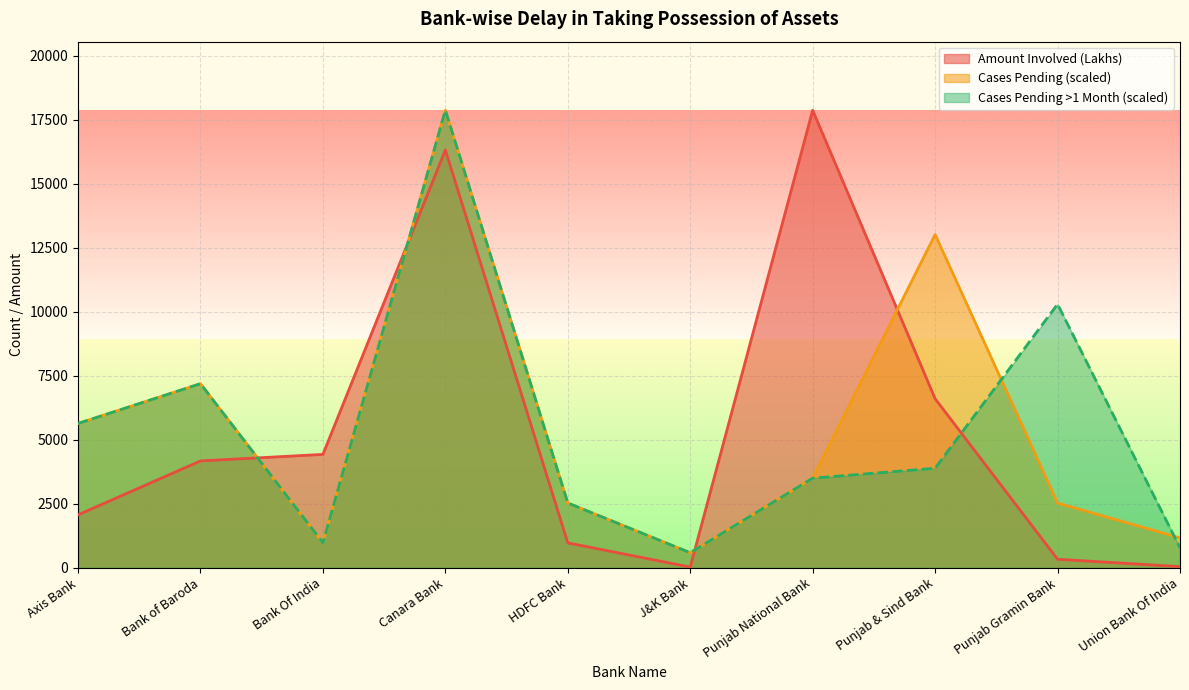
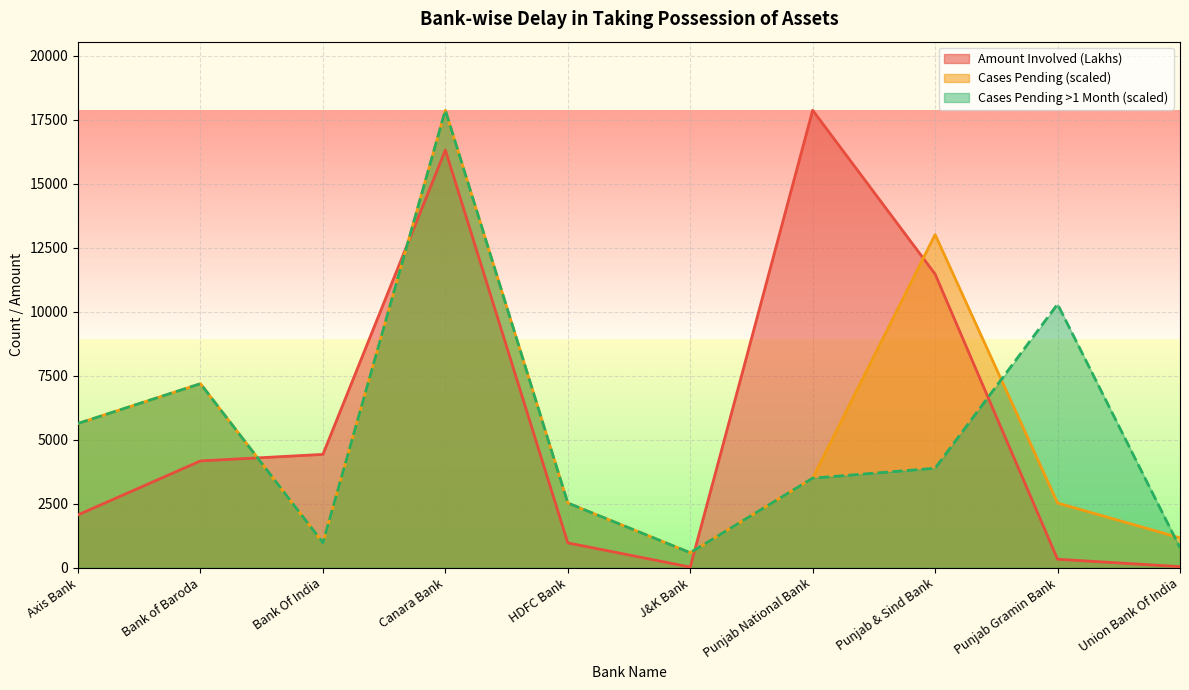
  {
    "Amount Involved (Lakhs)": {
      "Axis Bank": 2100,
      "Bank of Baroda": 4200,
      "Bank Of India": 4400,
      "Canara Bank": 16300,
      "HDFC Bank": 1000,
      "J&K Bank": 0,
      "Punjab National Bank": 17900,
-     "Punjab & Sind Bank": 6600,
+     "Punjab & Sind Bank": 11500,
      "Punjab Gramin Bank": 300,
      "Union Bank Of India": 0
    },
    "Cases Pending (scaled)": {
      "Punjab & Sind Bank": 13000,
      "Punjab Gramin Bank": 2500,
      "Union Bank Of India": 1200
    },
    "Cases Pending >1 Month (scaled)": {
      "Punjab & Sind Bank": 3900,
      "Punjab Gramin Bank": 10300,
      "Union Bank Of India": 800
    }
  }
